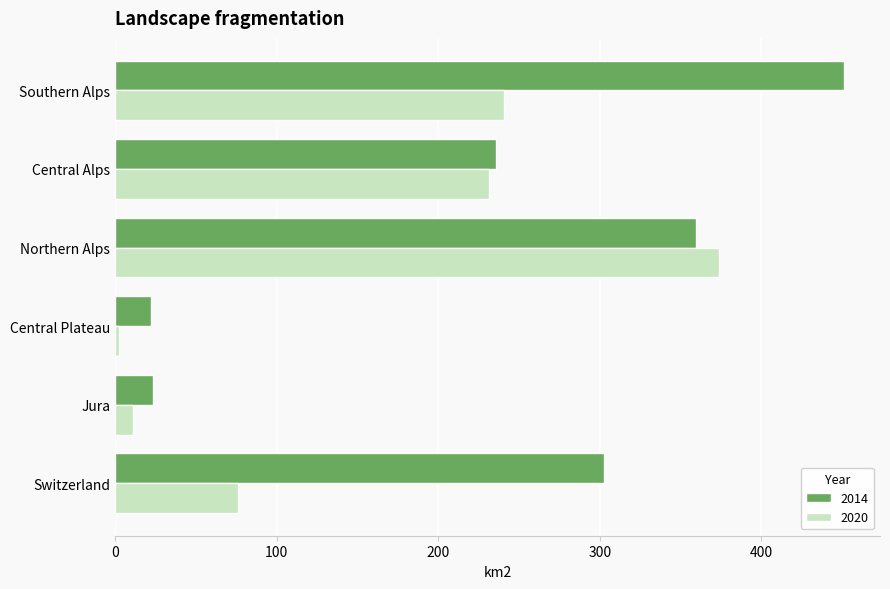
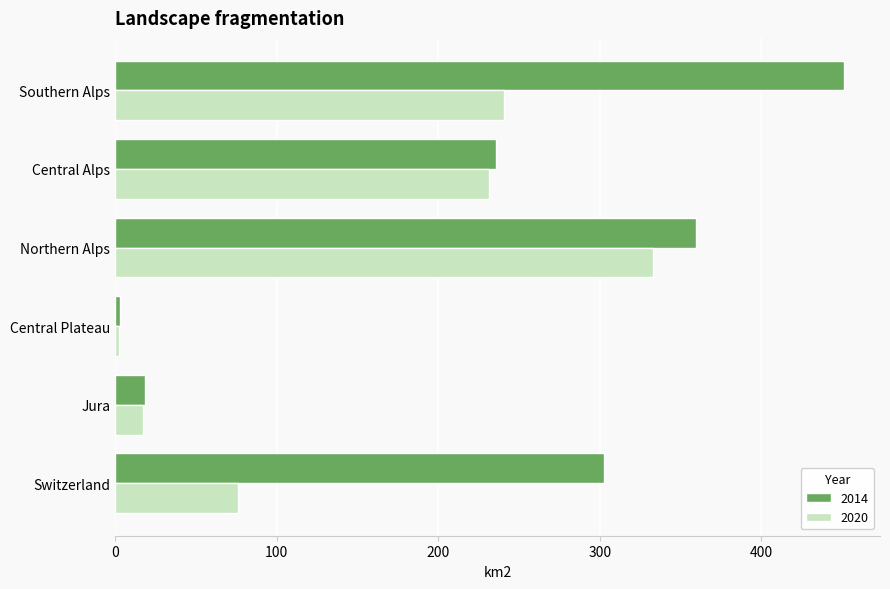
  {
    "2014": {
      "Southern Alps": 451,
      "Central Alps": 236,
      "Northern Alps": 359,
-     "Central Plateau": 22,
-     "Jura": 24,
+     "Central Plateau": 3,
+     "Jura": 18,
      "Switzerland": 303
    },
    "2020": {
      "Southern Alps": 241,
      "Central Alps": 232,
-     "Northern Alps": 374,
+     "Northern Alps": 333,
      "Central Plateau": 3,
-     "Jura": 11,
+     "Jura": 18,
      "Switzerland": 76
    }
  }
